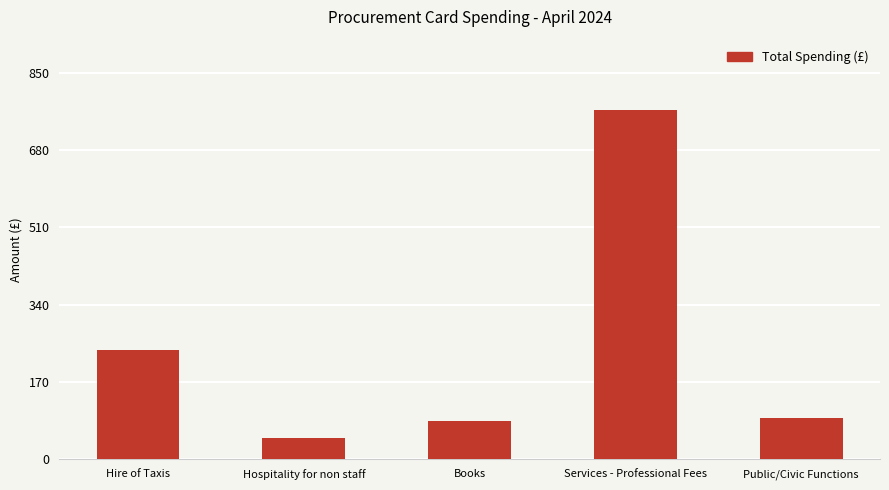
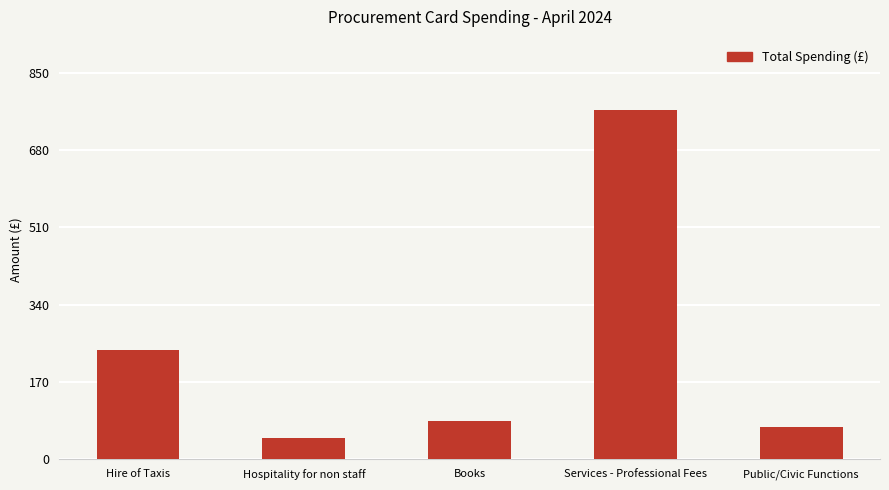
  {
    "Hire of Taxis": 240,
    "Hospitality for non staff": 50,
    "Books": 90,
    "Services - Professional Fees": 770,
-   "Public/Civic Functions": 90
+   "Public/Civic Functions": 70
  }
